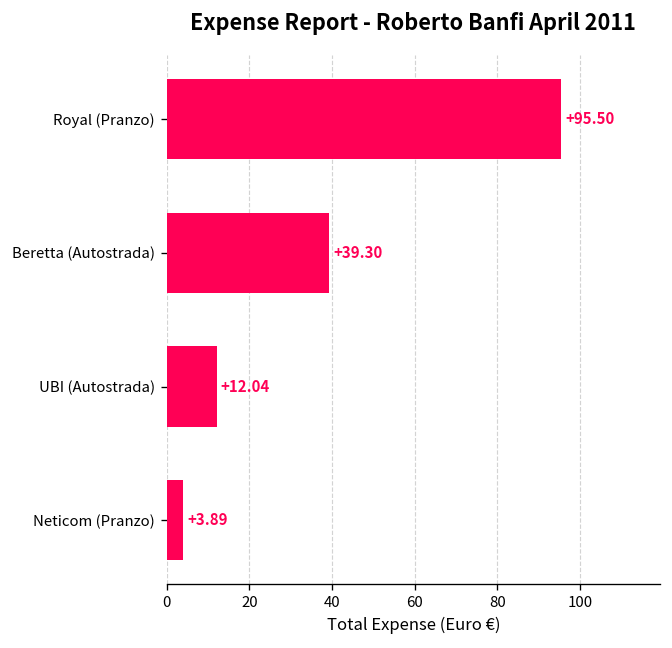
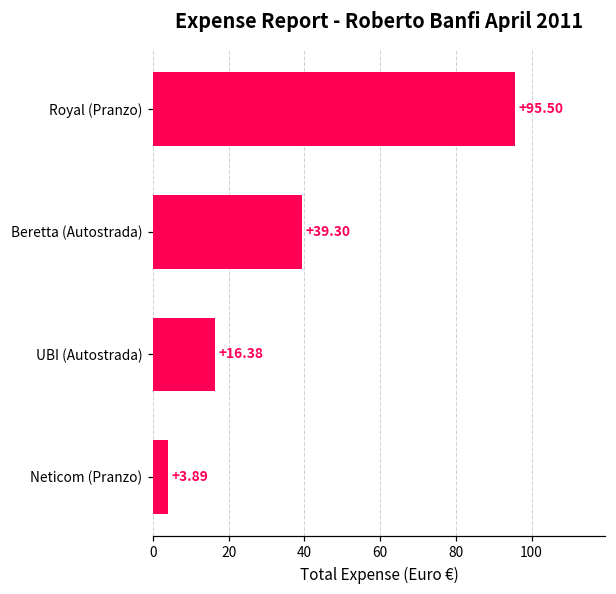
  {
    "Royal (Pranzo)": "+95.50",
    "Beretta (Autostrada)": "+39.30",
-   "UBI (Autostrada)": "+12.04",
+   "UBI (Autostrada)": "+16.38",
    "Neticom (Pranzo)": "+3.89"
  }
